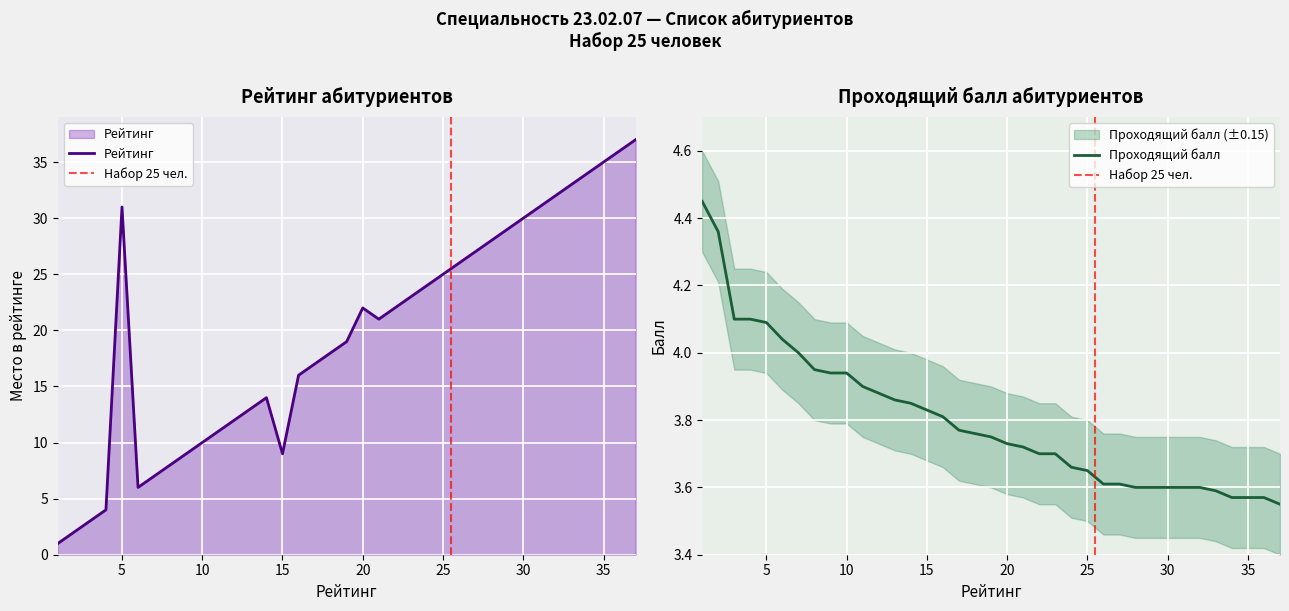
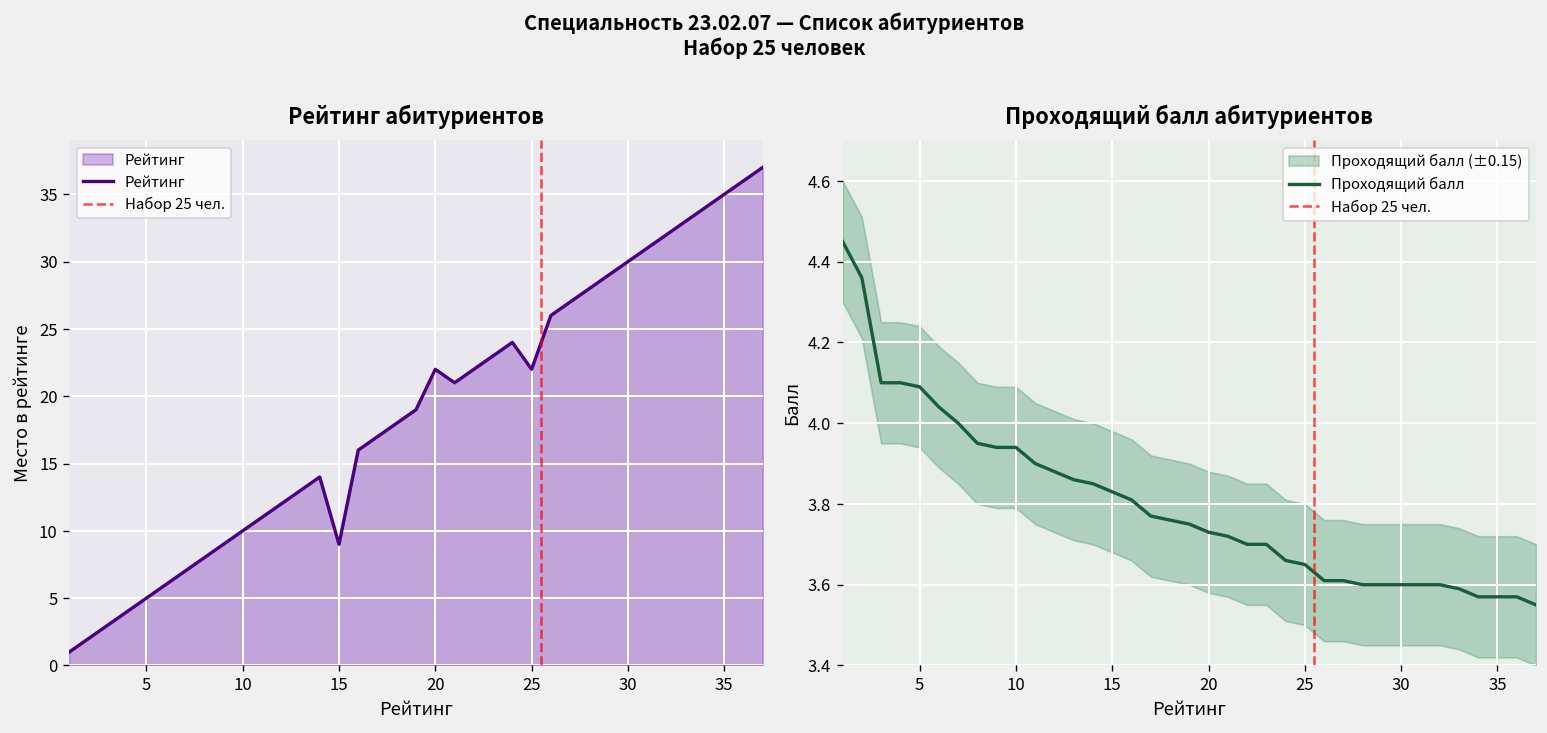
  {
    "Рейтинг абитуриентов": {
-     "5": 31,
+     "5": 5,
      "10": 10,
      "15": 9,
      "20": 22,
-     "25": 25,
+     "25": 22,
      "30": 30,
      "35": 35
    }
  }
